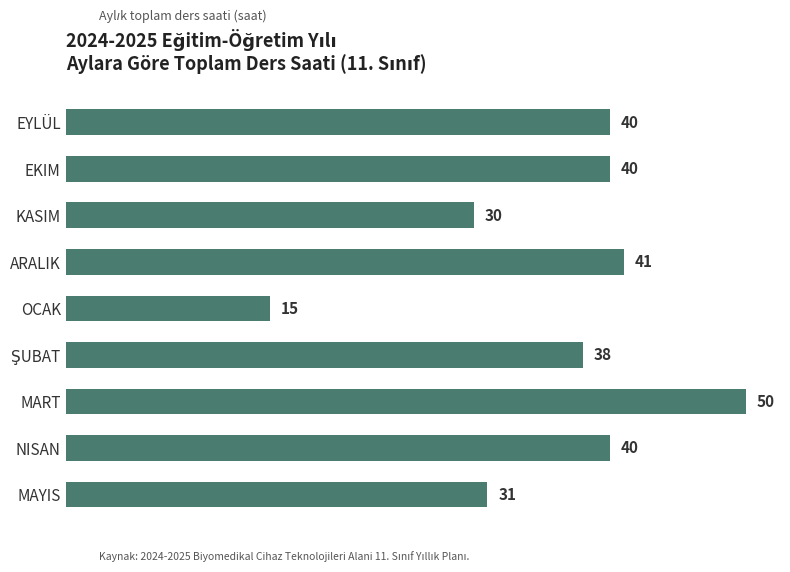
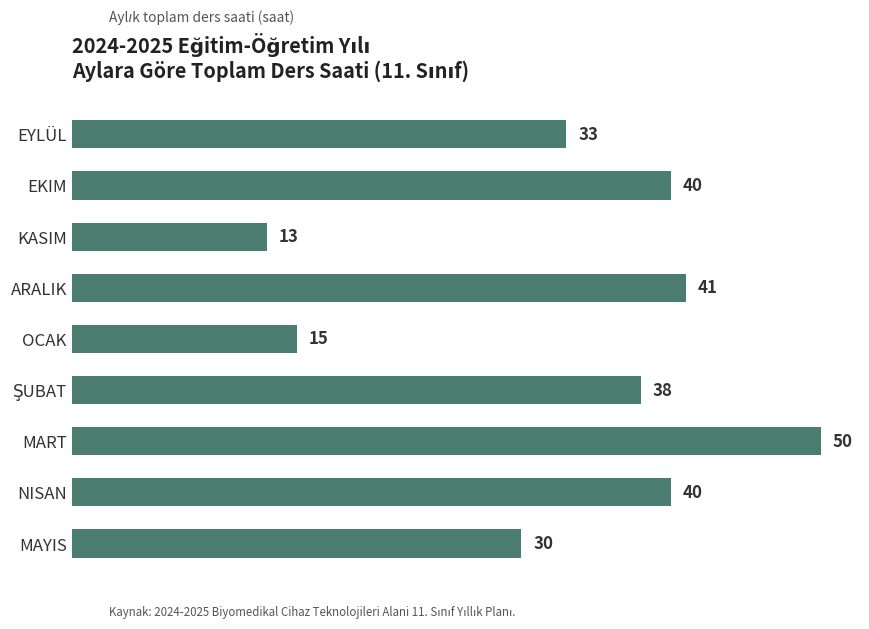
  {
-   "EYLÜL": 40,
+   "EYLÜL": 33,
    "EKIM": 40,
-   "KASIM": 30,
+   "KASIM": 13,
    "ARALIK": 41,
    "OCAK": 15,
    "ŞUBAT": 38,
    "MART": 50,
    "NISAN": 40,
-   "MAYIS": 31
+   "MAYIS": 30
  }
